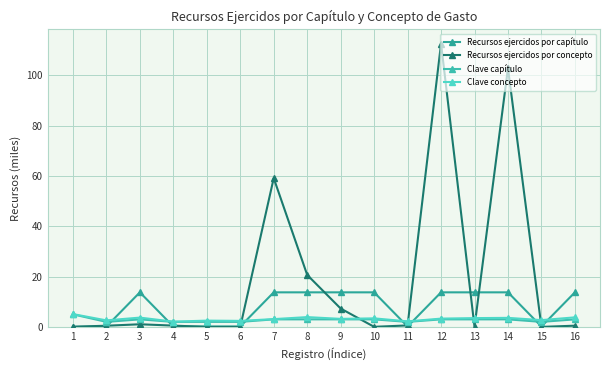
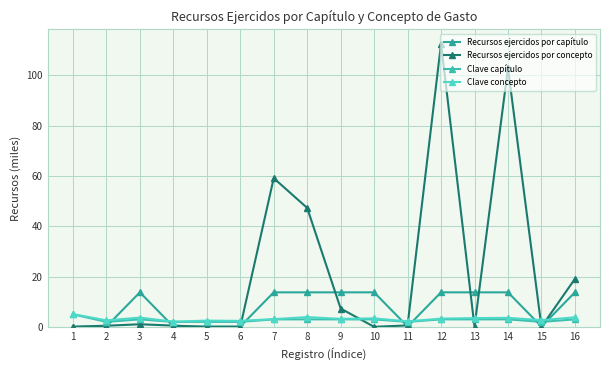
  {
    "Recursos ejercidos por concepto": {
      "3": 1,
      "7": 59,
-     "8": 21,
+     "8": 47,
      "9": 7,
      "10": 0,
      "13": 0,
-     "16": 0
+     "16": 19
    }
  }
